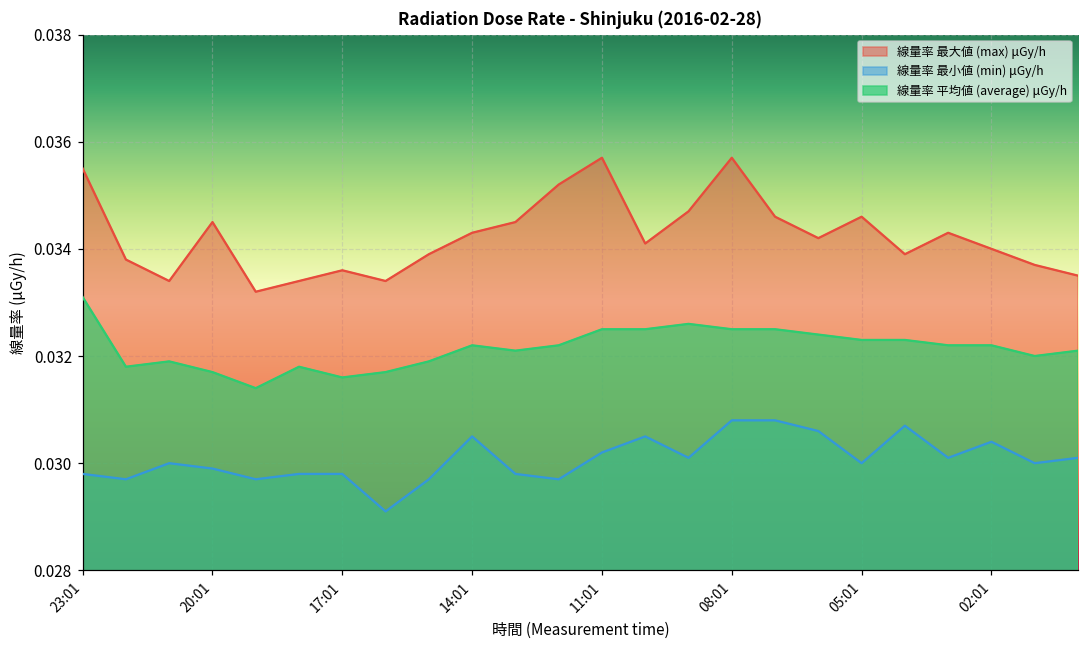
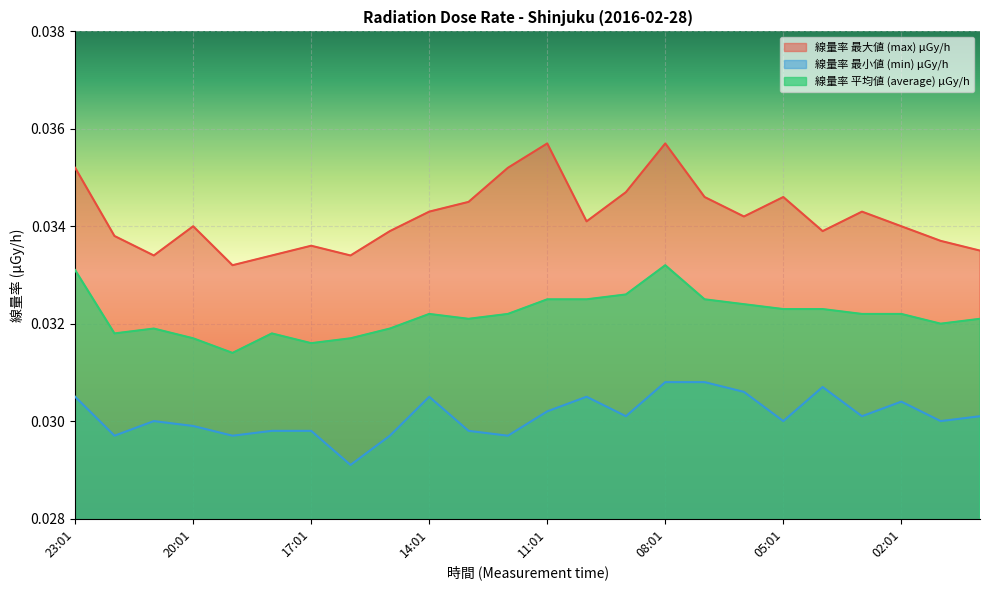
  {
    "線量率 最大値 (max) μGy/h": {
-     "23:01": 0.0355,
-     "20:01": 0.0345,
+     "23:01": 0.0352,
+     "20:01": 0.0340,
      "17:01": 0.0336,
      "14:01": 0.0343,
      "11:01": 0.0357,
      "08:01": 0.0357,
      "05:01": 0.0346,
      "02:01": 0.0340
    },
    "線量率 最小値 (min) μGy/h": {
-     "23:01": 0.0298,
+     "23:01": 0.0305,
      "20:01": 0.0299,
      "17:01": 0.0298,
      "14:01": 0.0305,
      "11:01": 0.0302,
      "08:01": 0.0308,
      "05:01": 0.0300,
      "02:01": 0.0304
    },
    "線量率 平均値 (average) μGy/h": {
      "23:01": 0.0331,
      "20:01": 0.0317,
      "17:01": 0.0316,
      "14:01": 0.0322,
      "11:01": 0.0325,
-     "08:01": 0.0325,
+     "08:01": 0.0332,
      "05:01": 0.0323,
      "02:01": 0.0322
    }
  }
